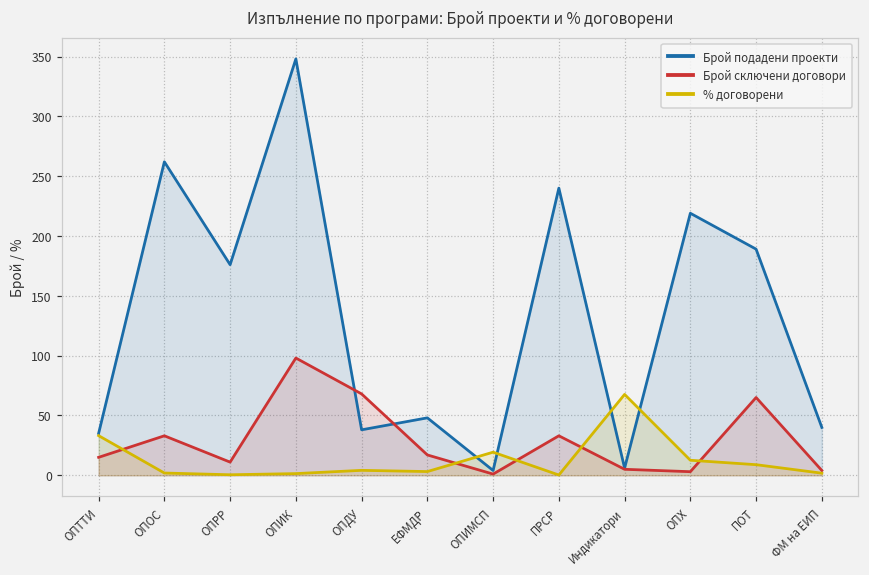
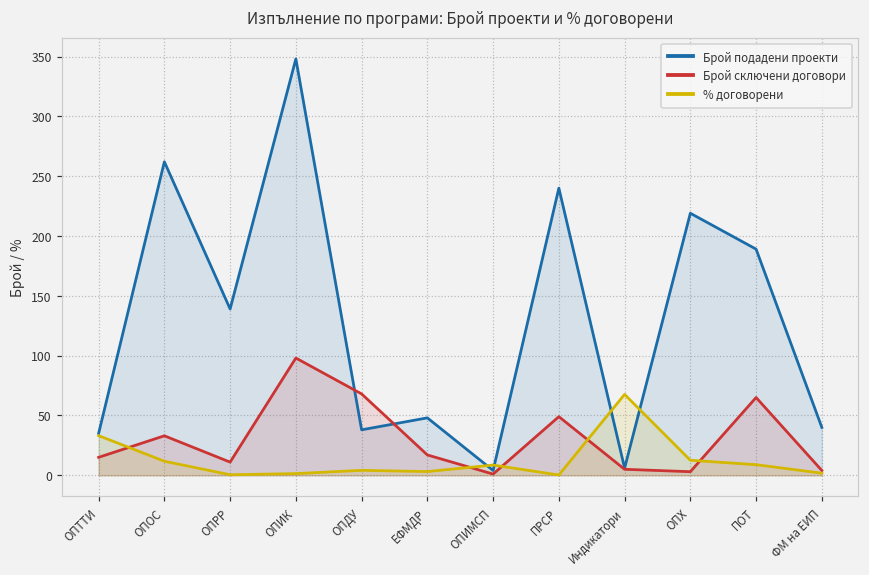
  {
    "Брой подадени проекти": {
      "ОПОС": 262,
-     "ОПРР": 176,
+     "ОПРР": 139,
      "ОПИК": 348,
      "ОПДУ": 38,
      "ЕФМДР": 48,
      "ОПИМСП": 4,
      "ПРСР": 240,
      "ОПХ": 219,
      "ПОТ": 189,
      "ФМ на ЕИП": 40
    },
    "Брой сключени договори": {
      "ОПТТИ": 15,
      "ОПОС": 33,
      "ОПРР": 11,
      "ОПИК": 98,
      "ОПДУ": 68,
      "ЕФМДР": 17,
      "ОПИМСП": 1,
-     "ПРСР": 33,
+     "ПРСР": 49,
      "ОПХ": 3,
      "ПОТ": 65
    },
    "% договорени": {
-     "ОПОС": 2,
+     "ОПОС": 12,
      "ОПРР": 0,
      "ОПИК": 1,
      "ОПДУ": 4,
      "ЕФМДР": 3,
-     "ОПИМСП": 19,
+     "ОПИМСП": 9,
      "ПРСР": 0,
      "Индикатори": 68,
      "ОПХ": 13,
      "ПОТ": 9
    }
  }
